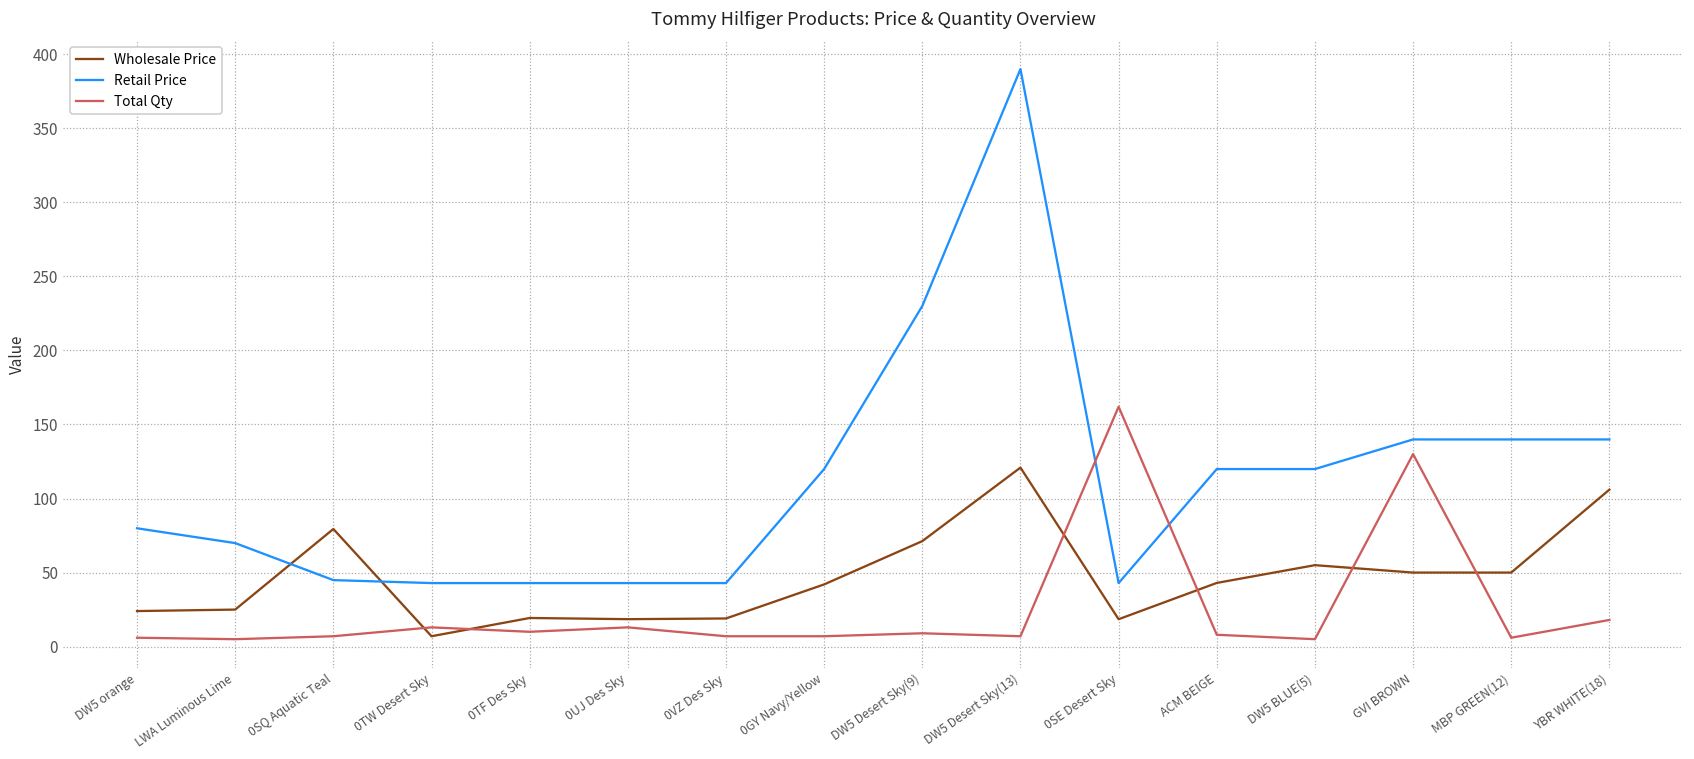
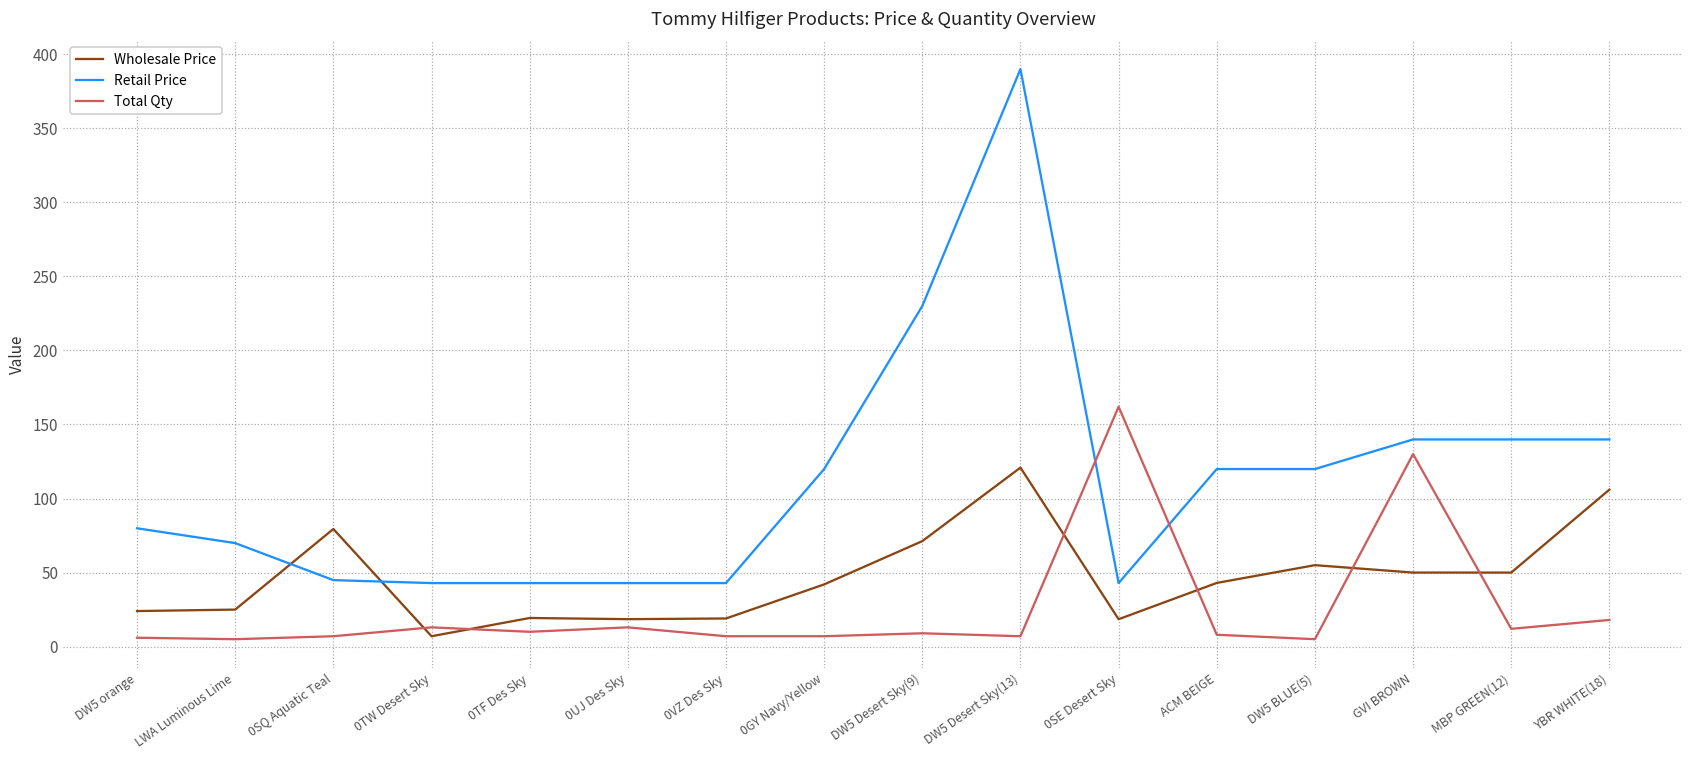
  {
    "Wholesale Price": {
      "DW5 orange": 24,
      "LWA Luminous Lime": 25,
      "0SQ Aquatic Teal": 79,
      "0TW Desert Sky": 7,
      "0TF Des Sky": 19,
      "0UJ Des Sky": 19,
      "0VZ Des Sky": 19,
      "0GY Navy/Yellow": 42,
      "DW5 Desert Sky(9)": 71,
      "DW5 Desert Sky(13)": 121,
      "0SE Desert Sky": 19,
      "ACM BEIGE": 43,
      "DW5 BLUE(5)": 55,
      "GVI BROWN": 50,
      "MBP GREEN(12)": 50,
      "YBR WHITE(18)": 106
    },
    "Retail Price": {
      "DW5 orange": 80,
      "LWA Luminous Lime": 70,
      "0SQ Aquatic Teal": 45,
      "0TW Desert Sky": 43,
      "0TF Des Sky": 43,
      "0UJ Des Sky": 43,
      "0VZ Des Sky": 43,
      "0GY Navy/Yellow": 120,
      "DW5 Desert Sky(9)": 230,
      "DW5 Desert Sky(13)": 390,
      "0SE Desert Sky": 43,
      "ACM BEIGE": 120,
      "DW5 BLUE(5)": 120,
      "GVI BROWN": 140,
      "MBP GREEN(12)": 140,
      "YBR WHITE(18)": 140
    },
    "Total Qty": {
      "DW5 orange": 6,
      "LWA Luminous Lime": 5,
      "0SQ Aquatic Teal": 7,
      "0TW Desert Sky": 13,
      "0TF Des Sky": 10,
      "0UJ Des Sky": 13,
      "0VZ Des Sky": 7,
      "0GY Navy/Yellow": 7,
      "DW5 Desert Sky(9)": 9,
      "DW5 Desert Sky(13)": 7,
      "0SE Desert Sky": 162,
      "ACM BEIGE": 8,
      "DW5 BLUE(5)": 5,
      "GVI BROWN": 130,
-     "MBP GREEN(12)": 6,
+     "MBP GREEN(12)": 12,
      "YBR WHITE(18)": 18
    }
  }
